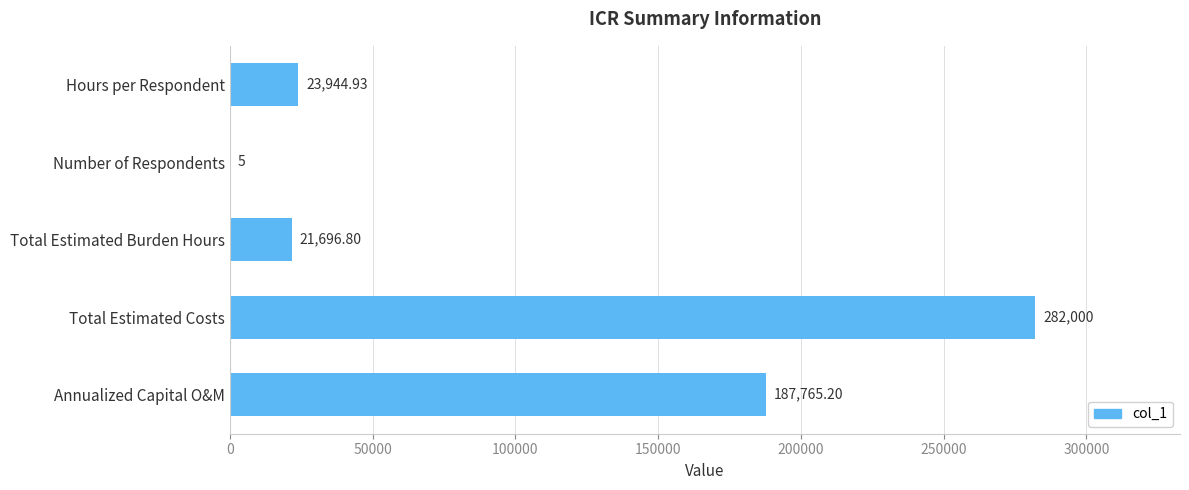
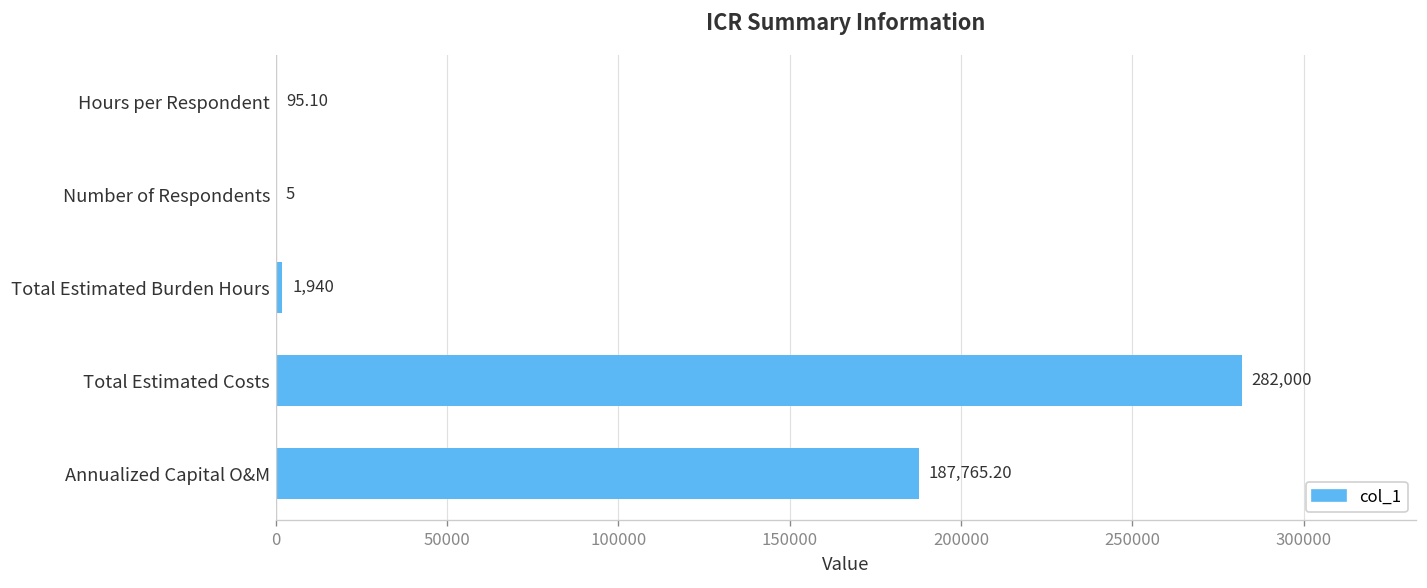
  {
-   "Hours per Respondent": "23,944.93",
+   "Hours per Respondent": "95.10",
    "Number of Respondents": "5",
-   "Total Estimated Burden Hours": "21,696.80",
+   "Total Estimated Burden Hours": "1,940",
    "Total Estimated Costs": "282,000",
    "Annualized Capital O&M": "187,765.20"
  }
